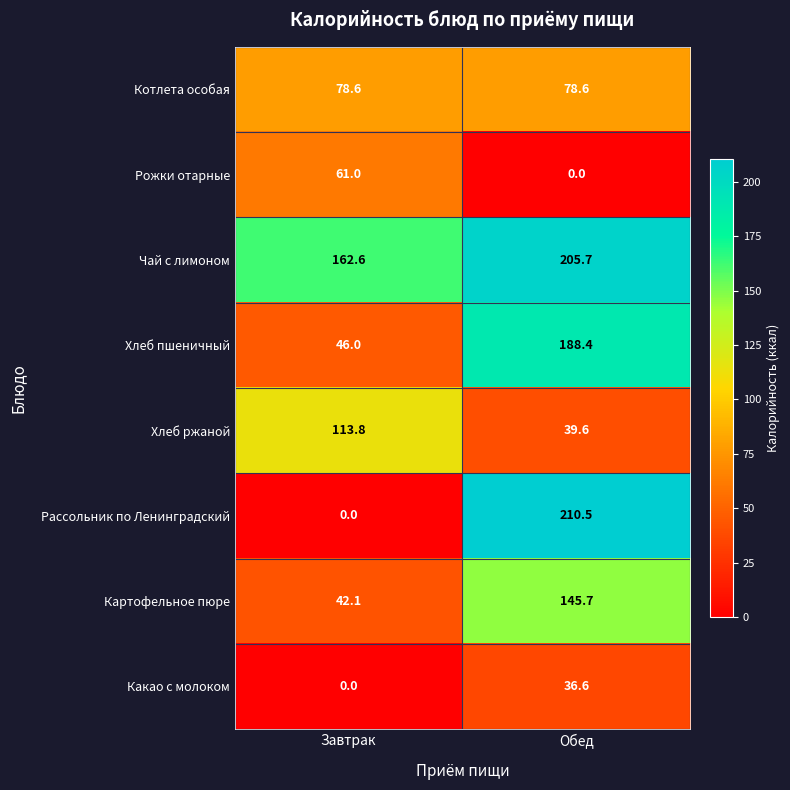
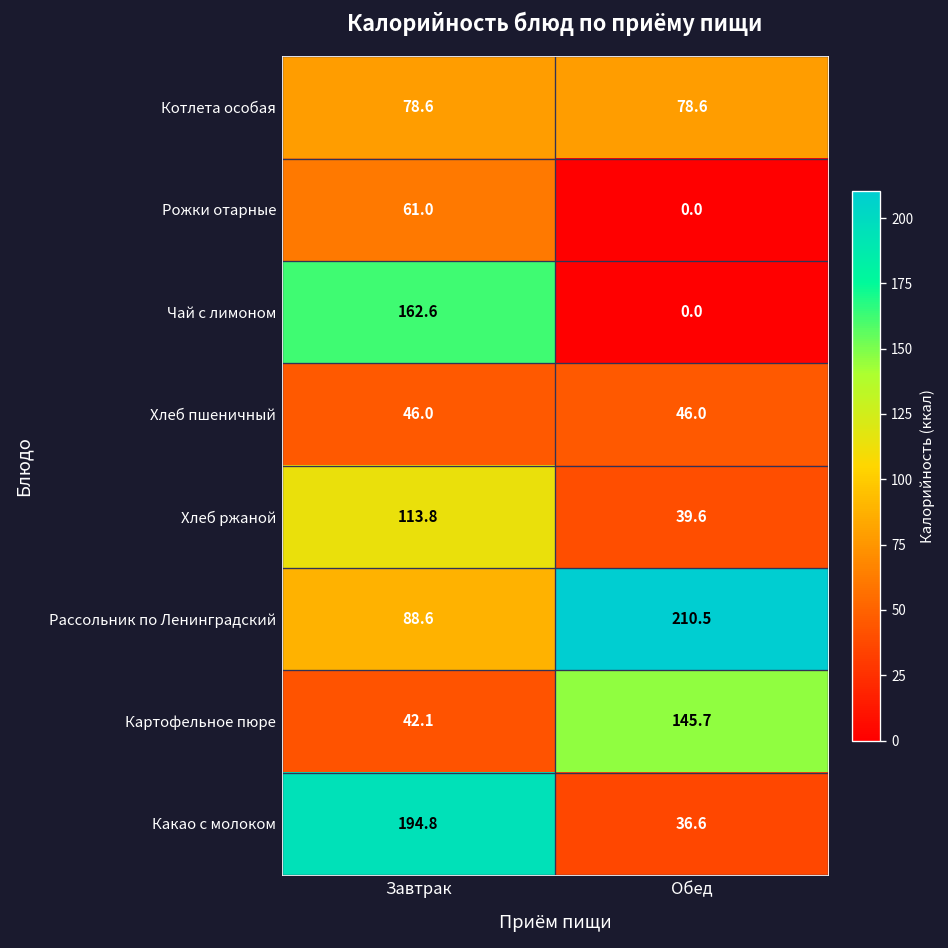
  {
    "Котлета особая": {
      "Завтрак": 78.6,
      "Обед": 78.6
    },
    "Рожки отарные": {
      "Завтрак": 61.0,
      "Обед": 0.0
    },
    "Чай с лимоном": {
      "Завтрак": 162.6,
-     "Обед": 205.7
+     "Обед": 0.0
    },
    "Хлеб пшеничный": {
      "Завтрак": 46.0,
-     "Обед": 188.4
+     "Обед": 46.0
    },
    "Хлеб ржаной": {
      "Завтрак": 113.8,
      "Обед": 39.6
    },
    "Рассольник по Ленинградский": {
-     "Завтрак": 0.0,
+     "Завтрак": 88.6,
      "Обед": 210.5
    },
    "Картофельное пюре": {
      "Завтрак": 42.1,
      "Обед": 145.7
    },
    "Какао с молоком": {
-     "Завтрак": 0.0,
+     "Завтрак": 194.8,
      "Обед": 36.6
    }
  }
